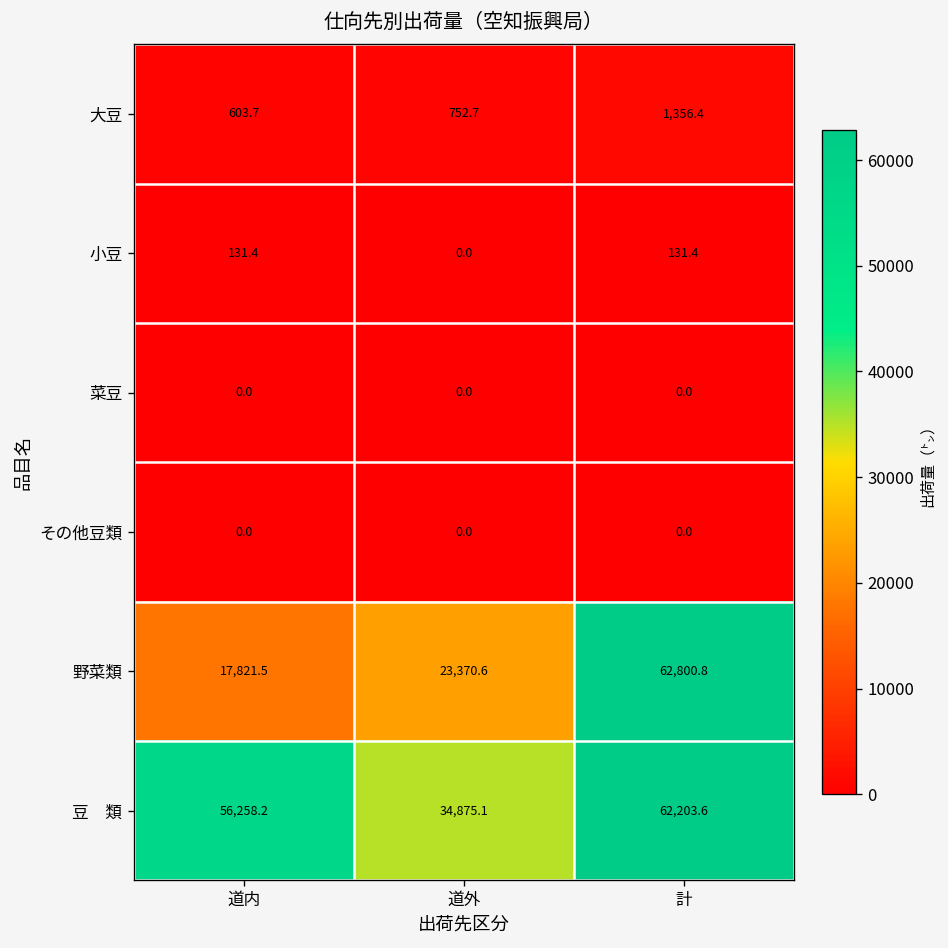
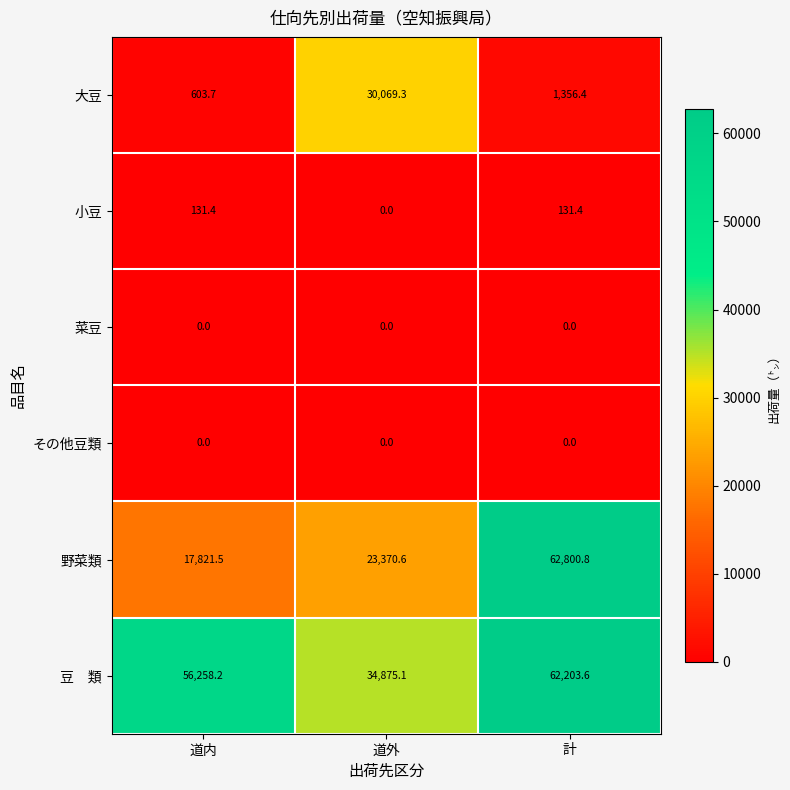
  {
    "大豆": {
      "道内": "603.7",
-     "道外": "752.7",
+     "道外": "30,069.3",
      "計": "1,356.4"
    },
    "小豆": {
      "道内": "131.4",
      "道外": "0.0",
      "計": "131.4"
    },
    "菜豆": {
      "道内": "0.0",
      "道外": "0.0",
      "計": "0.0"
    },
    "その他豆類": {
      "道内": "0.0",
      "道外": "0.0",
      "計": "0.0"
    },
    "野菜類": {
      "道内": "17,821.5",
      "道外": "23,370.6",
      "計": "62,800.8"
    },
    "豆 類": {
      "道内": "56,258.2",
      "道外": "34,875.1",
      "計": "62,203.6"
    }
  }
